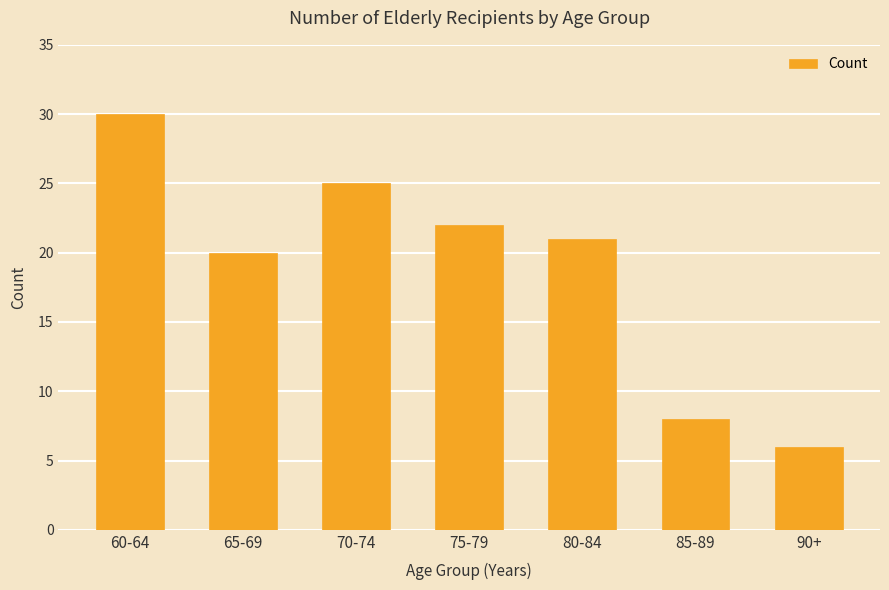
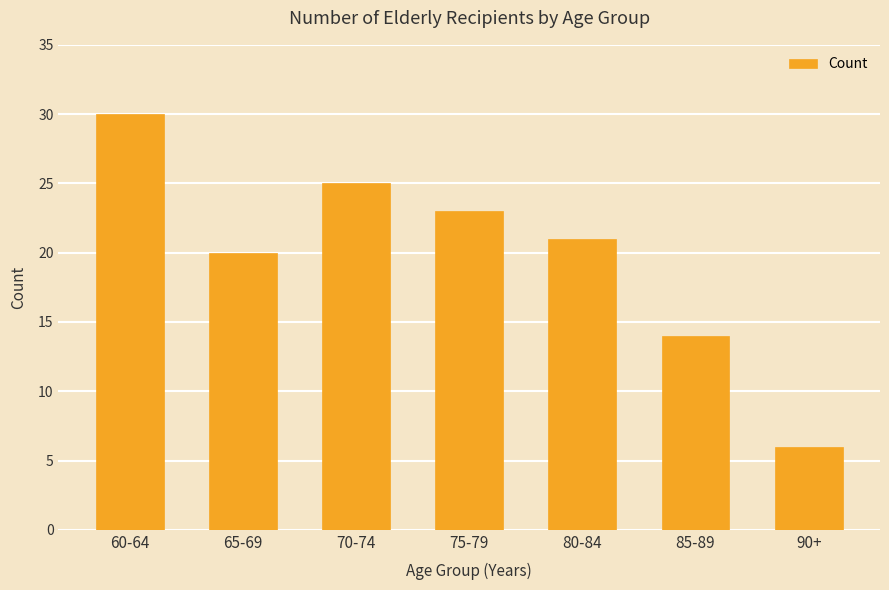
  {
    "60-64": 30,
    "65-69": 20,
    "70-74": 25,
-   "75-79": 22,
+   "75-79": 23,
    "80-84": 21,
-   "85-89": 8,
+   "85-89": 14,
    "90+": 6
  }
